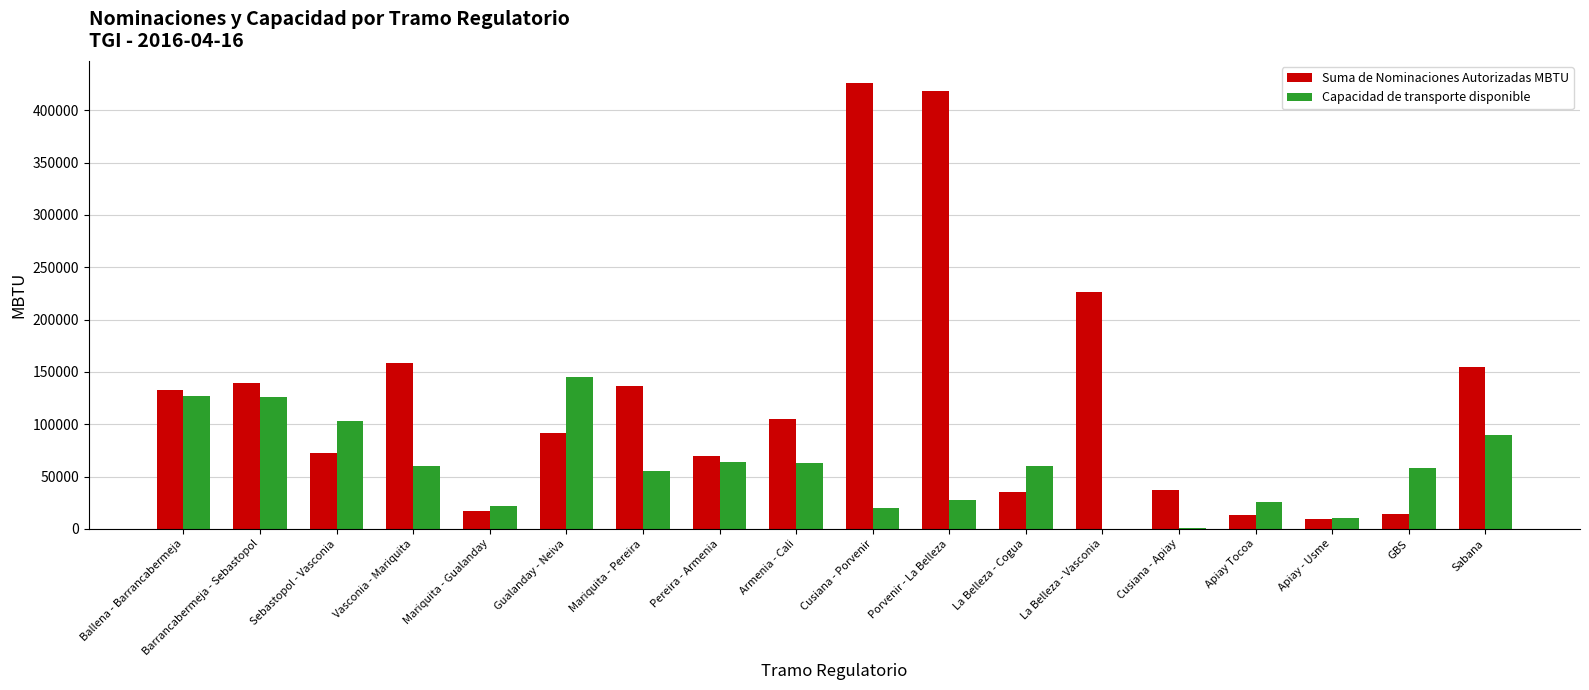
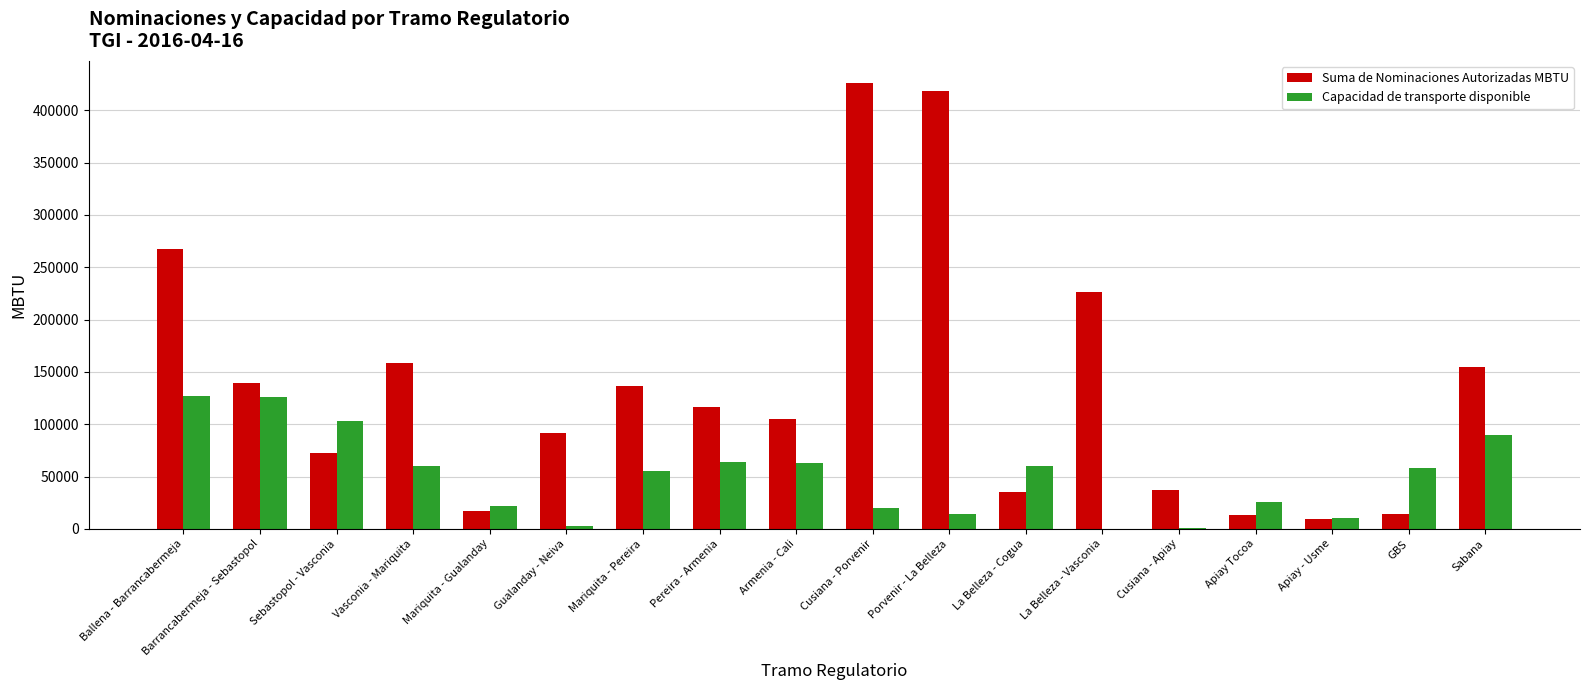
  {
    "Suma de Nominaciones Autorizadas MBTU": {
-     "Ballena - Barrancabermeja": 132000,
+     "Ballena - Barrancabermeja": 268000,
      "Barrancabermeja - Sebastopol": 140000,
      "Sebastopol - Vasconia": 73000,
      "Vasconia - Mariquita": 159000,
      "Mariquita - Gualanday": 17000,
      "Gualanday - Neiva": 91000,
      "Mariquita - Pereira": 136000,
-     "Pereira - Armenia": 70000,
+     "Pereira - Armenia": 116000,
      "Armenia - Cali": 105000,
      "Cusiana - Porvenir": 426000,
      "Porvenir - La Belleza": 418000,
      "La Belleza - Cogua": 35000,
      "La Belleza - Vasconia": 226000,
      "Cusiana - Apiay": 37000,
      "Apiay Tocoa": 13000,
      "Apiay - Usme": 9000,
      "GBS": 14000,
      "Sabana": 155000
    },
    "Capacidad de transporte disponible": {
      "Ballena - Barrancabermeja": 127000,
      "Barrancabermeja - Sebastopol": 126000,
      "Sebastopol - Vasconia": 103000,
      "Vasconia - Mariquita": 60000,
      "Mariquita - Gualanday": 22000,
-     "Gualanday - Neiva": 145000,
+     "Gualanday - Neiva": 3000,
      "Mariquita - Pereira": 55000,
      "Pereira - Armenia": 64000,
      "Armenia - Cali": 63000,
      "Cusiana - Porvenir": 20000,
-     "Porvenir - La Belleza": 27000,
+     "Porvenir - La Belleza": 14000,
      "La Belleza - Cogua": 60000,
      "La Belleza - Vasconia": 0,
      "Apiay Tocoa": 26000,
      "Apiay - Usme": 10000,
      "GBS": 58000,
      "Sabana": 89000
    }
  }
